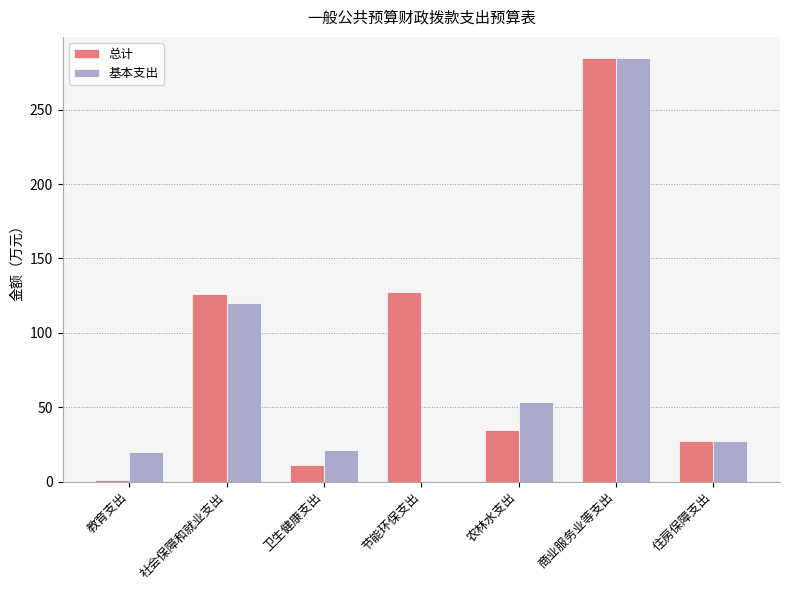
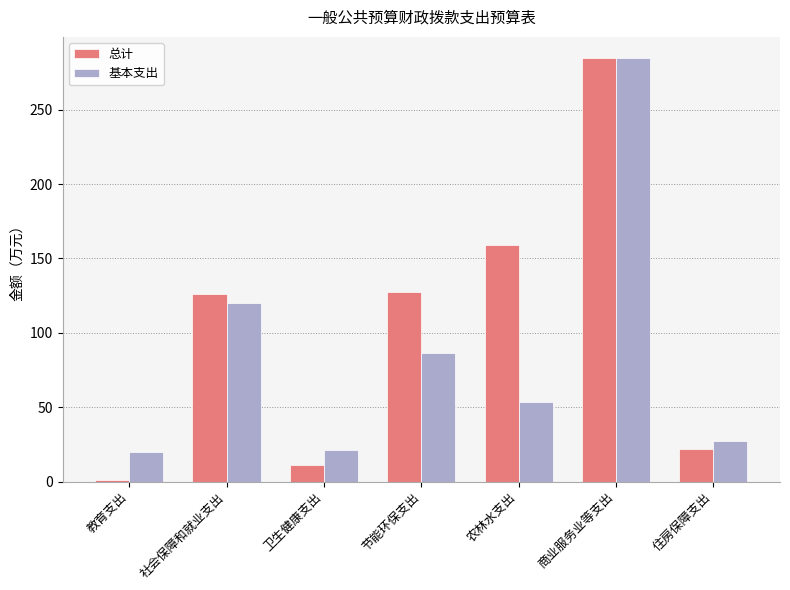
  {
    "总计": {
      "社会保障和就业支出": 126,
      "卫生健康支出": 11,
      "节能环保支出": 128,
-     "农林水支出": 35,
+     "农林水支出": 159,
      "商业服务业等支出": 285,
-     "住房保障支出": 27
+     "住房保障支出": 22
    },
    "基本支出": {
      "教育支出": 20,
      "社会保障和就业支出": 120,
      "卫生健康支出": 22,
-     "节能环保支出": 0,
+     "节能环保支出": 87,
      "农林水支出": 54,
      "商业服务业等支出": 285,
      "住房保障支出": 27
    }
  }
